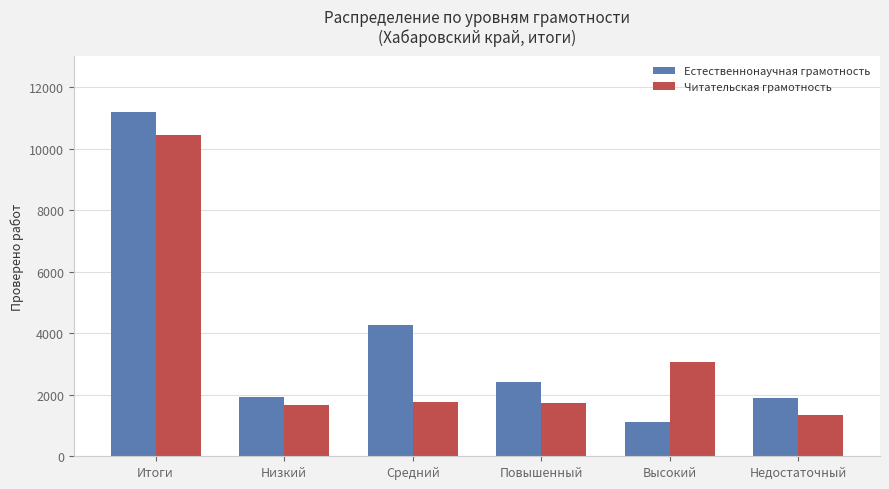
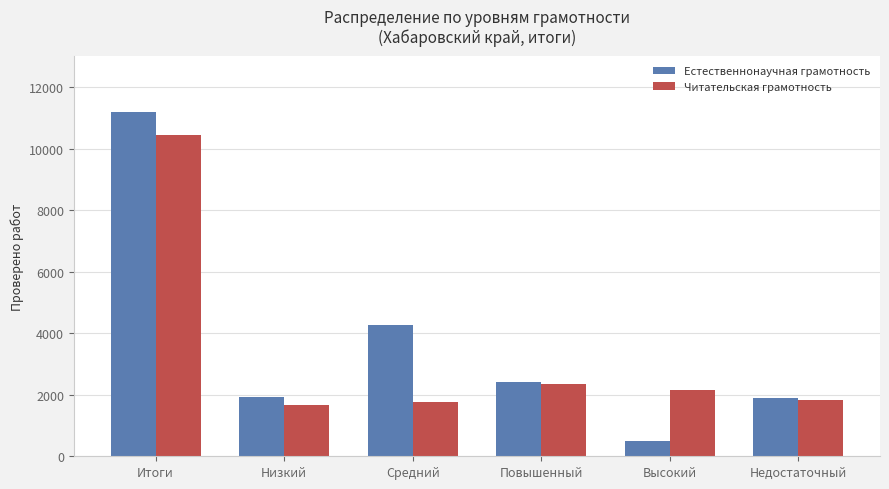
  {
    "Естественнонаучная грамотность": {
      "Итоги": 11200,
      "Низкий": 1900,
      "Средний": 4300,
      "Повышенный": 2400,
-     "Высокий": 1100,
+     "Высокий": 500,
      "Недостаточный": 1900
    },
    "Читательская грамотность": {
      "Итоги": 10500,
      "Низкий": 1700,
      "Средний": 1800,
-     "Повышенный": 1700,
-     "Высокий": 3100,
-     "Недостаточный": 1400
+     "Повышенный": 2300,
+     "Высокий": 2100,
+     "Недостаточный": 1800
    }
  }
